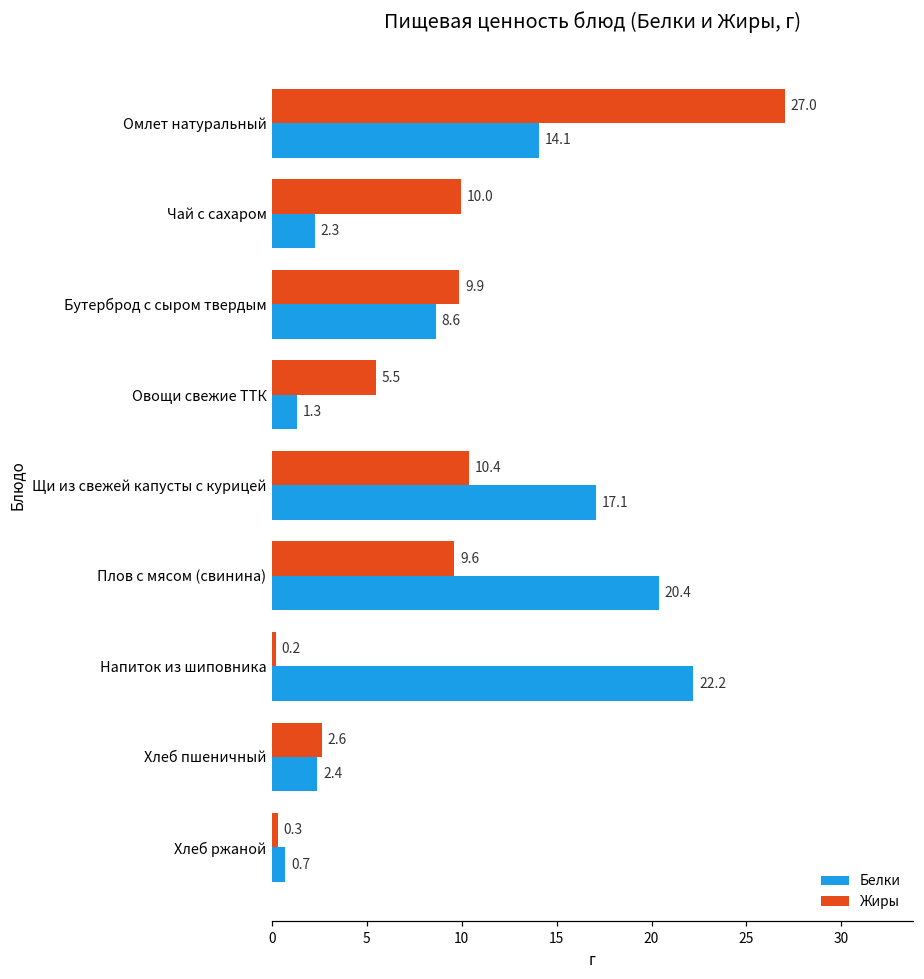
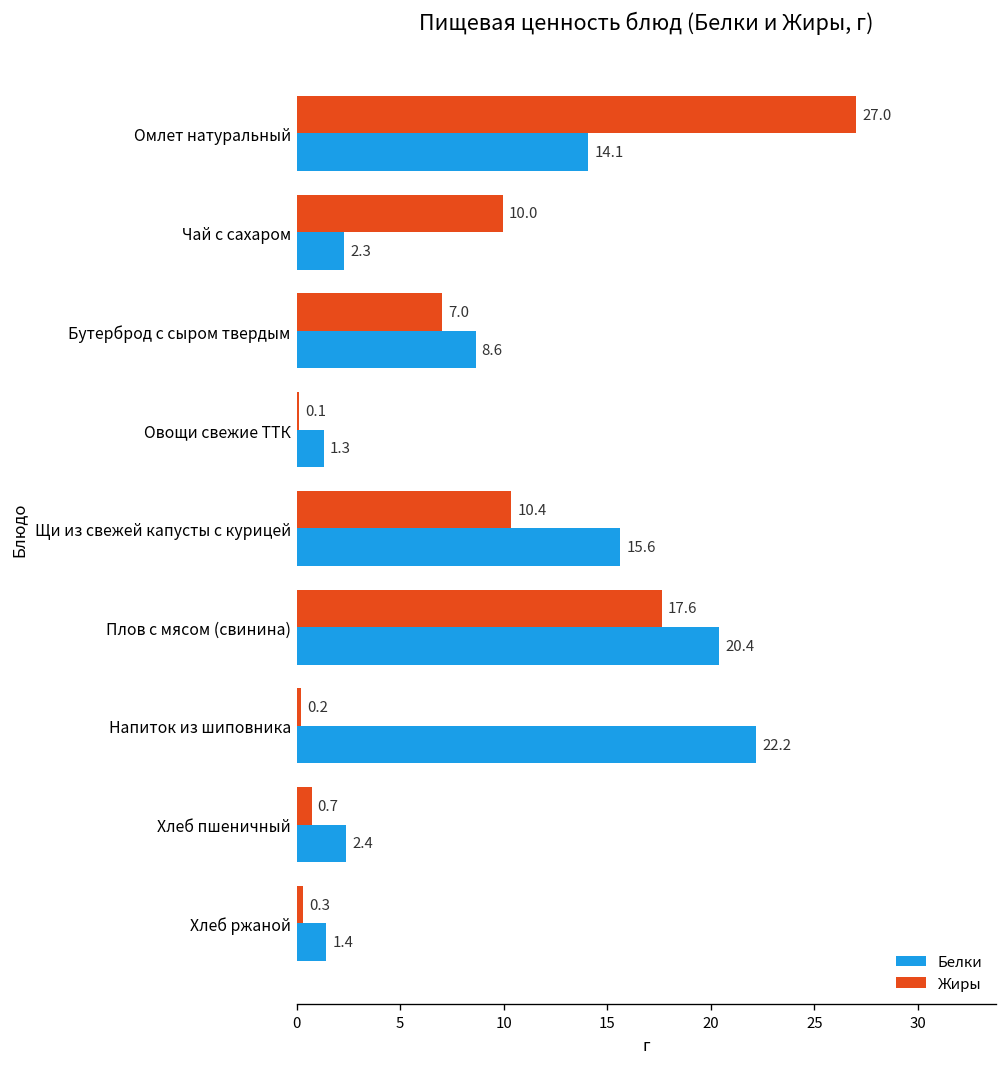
  {
    "Белки": {
      "Омлет натуральный": 14.1,
      "Чай с сахаром": 2.3,
      "Бутерброд с сыром твердым": 8.6,
      "Овощи свежие ТТК": 1.3,
-     "Щи из свежей капусты с курицей": 17.1,
+     "Щи из свежей капусты с курицей": 15.6,
      "Плов с мясом (свинина)": 20.4,
      "Напиток из шиповника": 22.2,
      "Хлеб пшеничный": 2.4,
-     "Хлеб ржаной": 0.7
+     "Хлеб ржаной": 1.4
    },
    "Жиры": {
      "Омлет натуральный": 27.0,
      "Чай с сахаром": 10.0,
-     "Бутерброд с сыром твердым": 9.9,
-     "Овощи свежие ТТК": 5.5,
+     "Бутерброд с сыром твердым": 7.0,
+     "Овощи свежие ТТК": 0.1,
      "Щи из свежей капусты с курицей": 10.4,
-     "Плов с мясом (свинина)": 9.6,
+     "Плов с мясом (свинина)": 17.6,
      "Напиток из шиповника": 0.2,
-     "Хлеб пшеничный": 2.6,
+     "Хлеб пшеничный": 0.7,
      "Хлеб ржаной": 0.3
    }
  }
